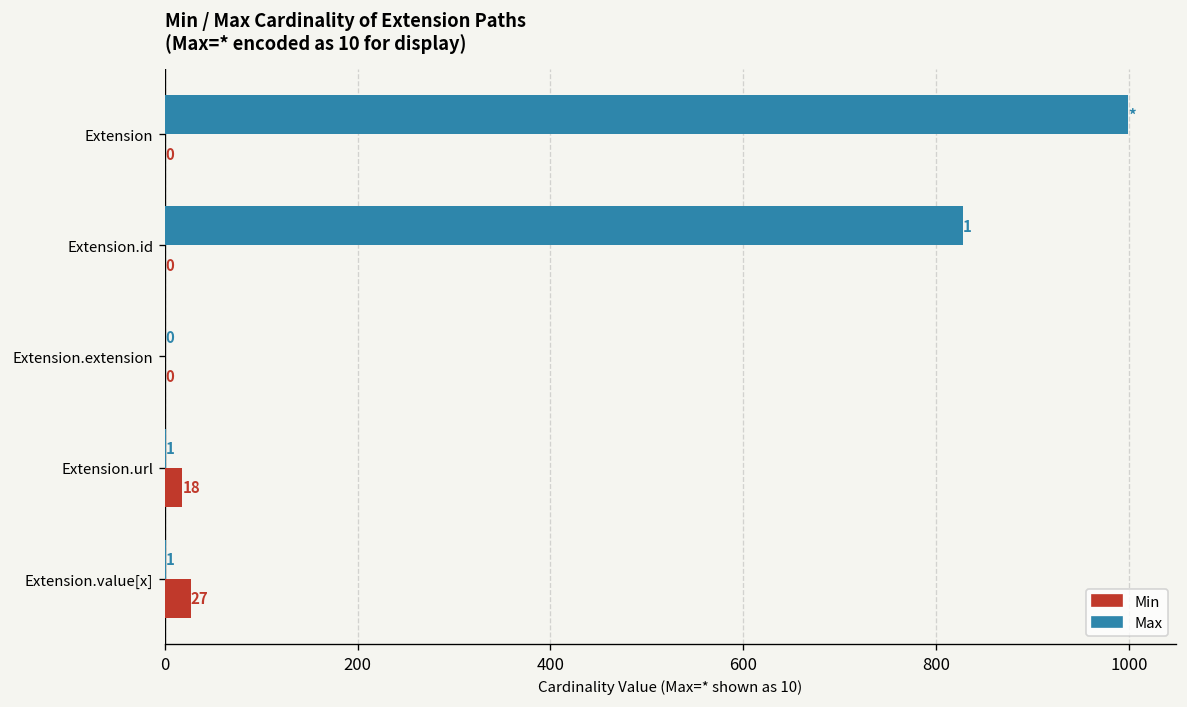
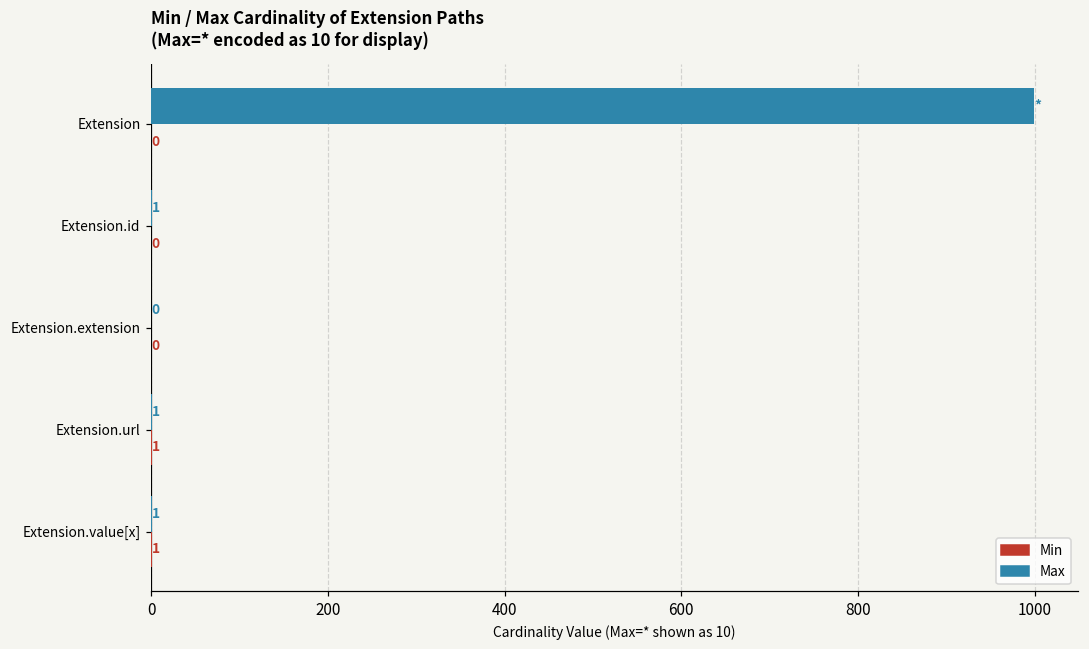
  {
    "Min": {
      "Extension": 0,
      "Extension.id": 0,
      "Extension.extension": 0,
-     "Extension.url": 18,
-     "Extension.value[x]": 27
+     "Extension.url": 1,
+     "Extension.value[x]": 1
    },
    "Max": {
      "Extension": 1000,
-     "Extension.id": 830
+     "Extension.id": 0
    }
  }
